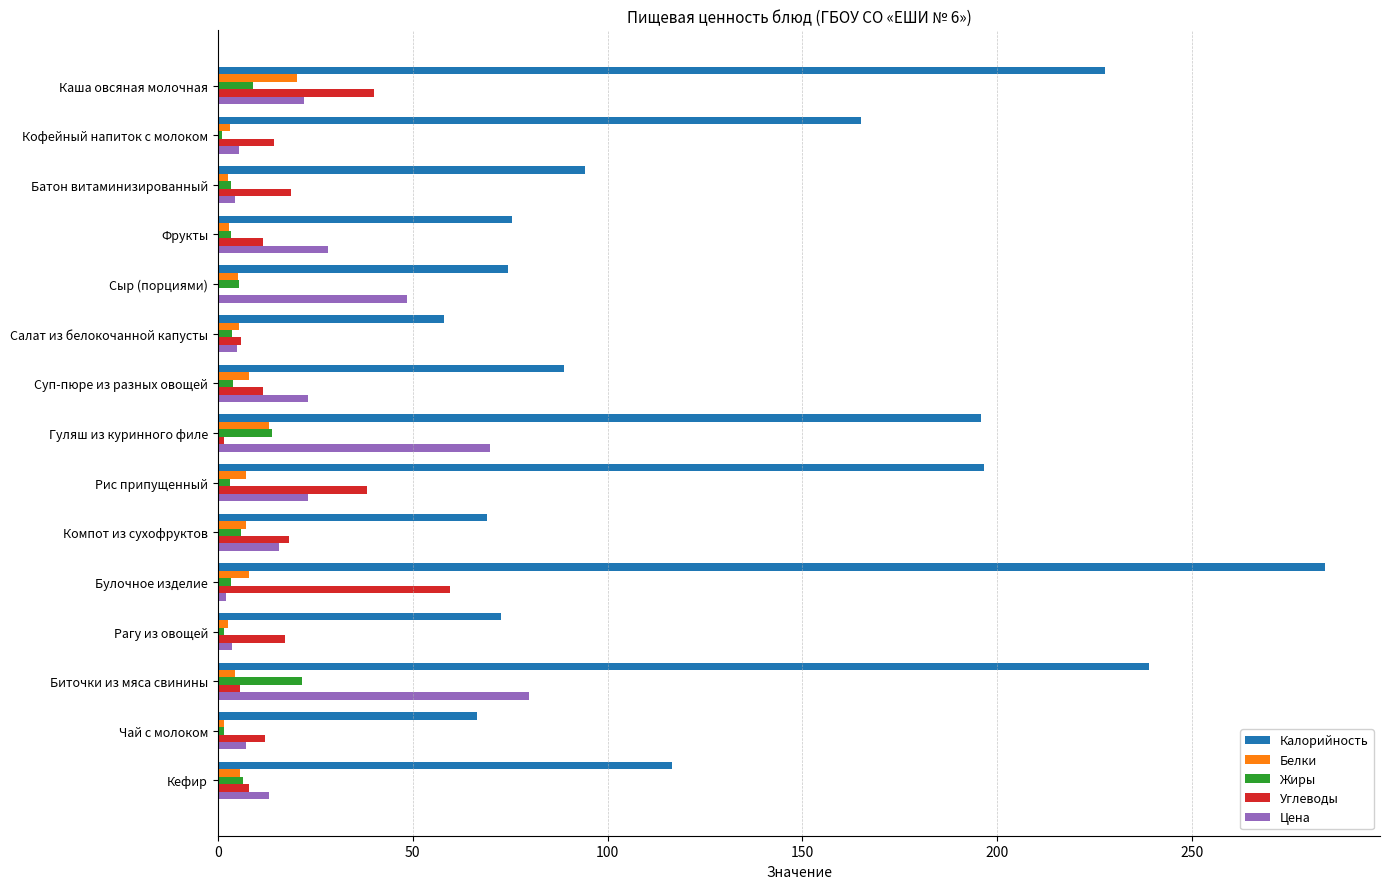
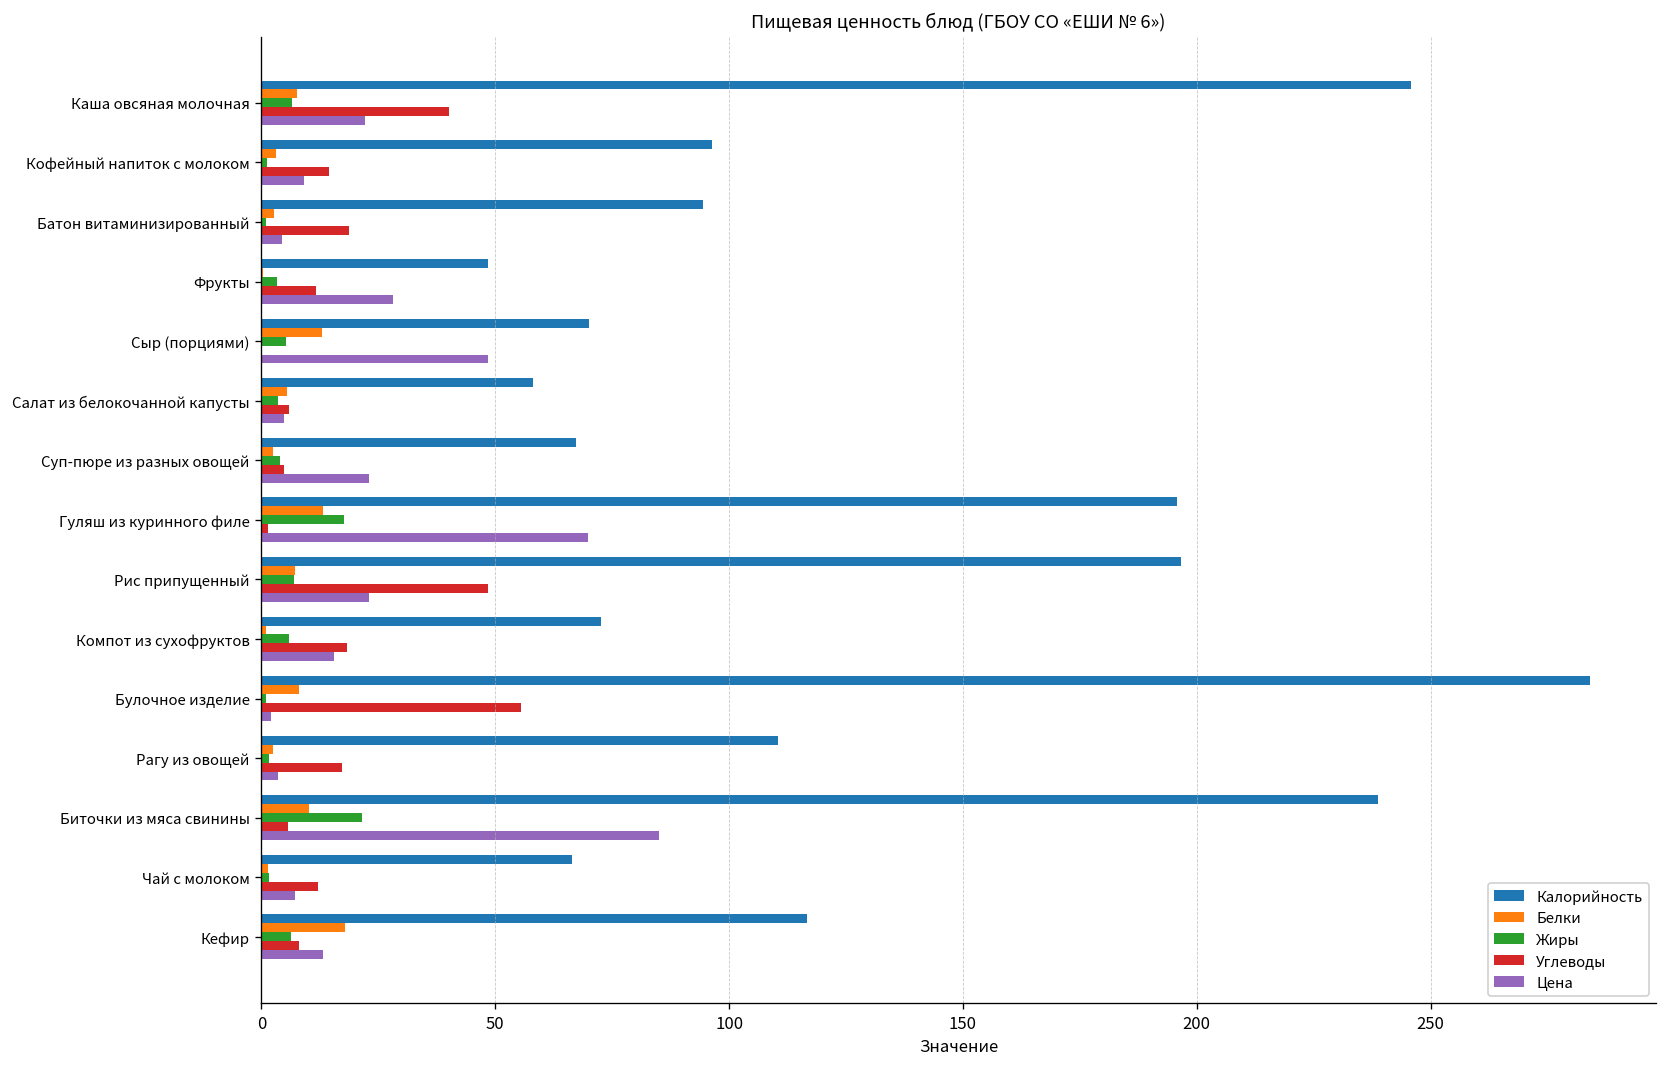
  {
    "Калорийность": {
-     "Каша овсяная молочная": 228,
-     "Кофейный напиток с молоком": 165,
+     "Каша овсяная молочная": 246,
+     "Кофейный напиток с молоком": 96,
      "Батон витаминизированный": 94,
-     "Фрукты": 76,
-     "Сыр (порциями)": 74,
+     "Фрукты": 48,
+     "Сыр (порциями)": 70,
      "Салат из белокочанной капусты": 58,
-     "Суп-пюре из разных овощей": 89,
+     "Суп-пюре из разных овощей": 67,
      "Гуляш из куринного филе": 196,
      "Рис припущенный": 197,
-     "Компот из сухофруктов": 69,
+     "Компот из сухофруктов": 73,
      "Булочное изделие": 284,
-     "Рагу из овощей": 73,
+     "Рагу из овощей": 110,
      "Биточки из мяса свинины": 239,
      "Чай с молоком": 67,
      "Кефир": 117
    },
    "Белки": {
-     "Каша овсяная молочная": 20,
+     "Каша овсяная молочная": 8,
      "Кофейный напиток с молоком": 3,
      "Батон витаминизированный": 3,
-     "Фрукты": 3,
-     "Сыр (порциями)": 5,
+     "Фрукты": 0,
+     "Сыр (порциями)": 13,
      "Салат из белокочанной капусты": 6,
-     "Суп-пюре из разных овощей": 8,
+     "Суп-пюре из разных овощей": 2,
      "Гуляш из куринного филе": 13,
      "Рис припущенный": 7,
-     "Компот из сухофруктов": 7,
+     "Компот из сухофруктов": 1,
      "Булочное изделие": 8,
      "Рагу из овощей": 3,
-     "Биточки из мяса свинины": 4,
+     "Биточки из мяса свинины": 10,
      "Чай с молоком": 2,
-     "Кефир": 6
+     "Кефир": 18
    },
    "Жиры": {
-     "Каша овсяная молочная": 9,
+     "Каша овсяная молочная": 7,
      "Кофейный напиток с молоком": 1,
-     "Батон витаминизированный": 3,
+     "Батон витаминизированный": 1,
      "Фрукты": 3,
      "Сыр (порциями)": 5,
      "Салат из белокочанной капусты": 4,
      "Суп-пюре из разных овощей": 4,
-     "Гуляш из куринного филе": 14,
-     "Рис припущенный": 3,
+     "Гуляш из куринного филе": 18,
+     "Рис припущенный": 7,
      "Компот из сухофруктов": 6,
-     "Булочное изделие": 3,
+     "Булочное изделие": 1,
      "Рагу из овощей": 2,
      "Биточки из мяса свинины": 22,
      "Чай с молоком": 2,
      "Кефир": 6
    },
    "Углеводы": {
      "Каша овсяная молочная": 40,
      "Кофейный напиток с молоком": 14,
      "Батон витаминизированный": 19,
      "Фрукты": 12,
      "Сыр (порциями)": 0,
      "Салат из белокочанной капусты": 6,
-     "Суп-пюре из разных овощей": 12,
+     "Суп-пюре из разных овощей": 5,
      "Гуляш из куринного филе": 1,
-     "Рис припущенный": 38,
+     "Рис припущенный": 48,
      "Компот из сухофруктов": 18,
-     "Булочное изделие": 60,
+     "Булочное изделие": 56,
      "Рагу из овощей": 17,
      "Биточки из мяса свинины": 6,
      "Чай с молоком": 12,
      "Кефир": 8
    },
    "Цена": {
      "Каша овсяная молочная": 22,
-     "Кофейный напиток с молоком": 5,
+     "Кофейный напиток с молоком": 9,
      "Батон витаминизированный": 4,
      "Фрукты": 28,
      "Сыр (порциями)": 48,
      "Салат из белокочанной капусты": 5,
      "Суп-пюре из разных овощей": 23,
      "Гуляш из куринного филе": 70,
      "Рис припущенный": 23,
      "Компот из сухофруктов": 16,
      "Булочное изделие": 2,
      "Рагу из овощей": 4,
-     "Биточки из мяса свинины": 80,
+     "Биточки из мяса свинины": 85,
      "Чай с молоком": 7,
      "Кефир": 13
    }
  }
